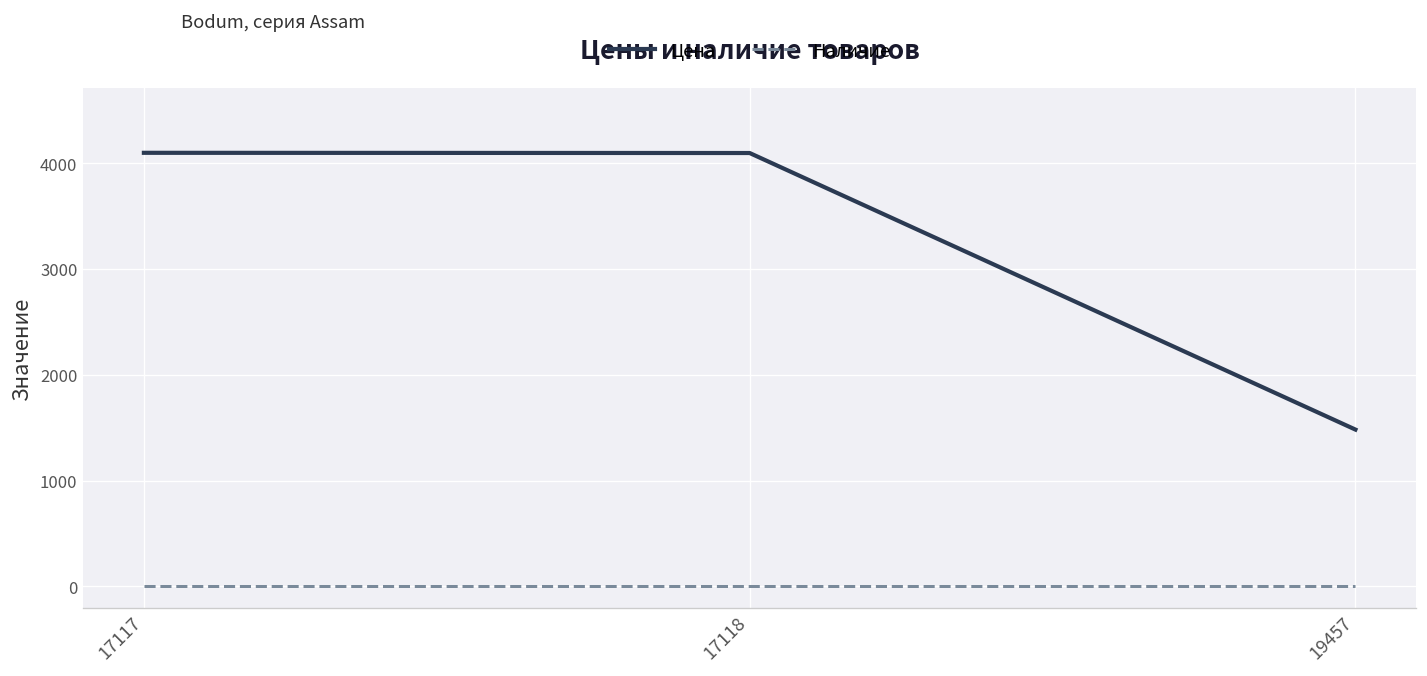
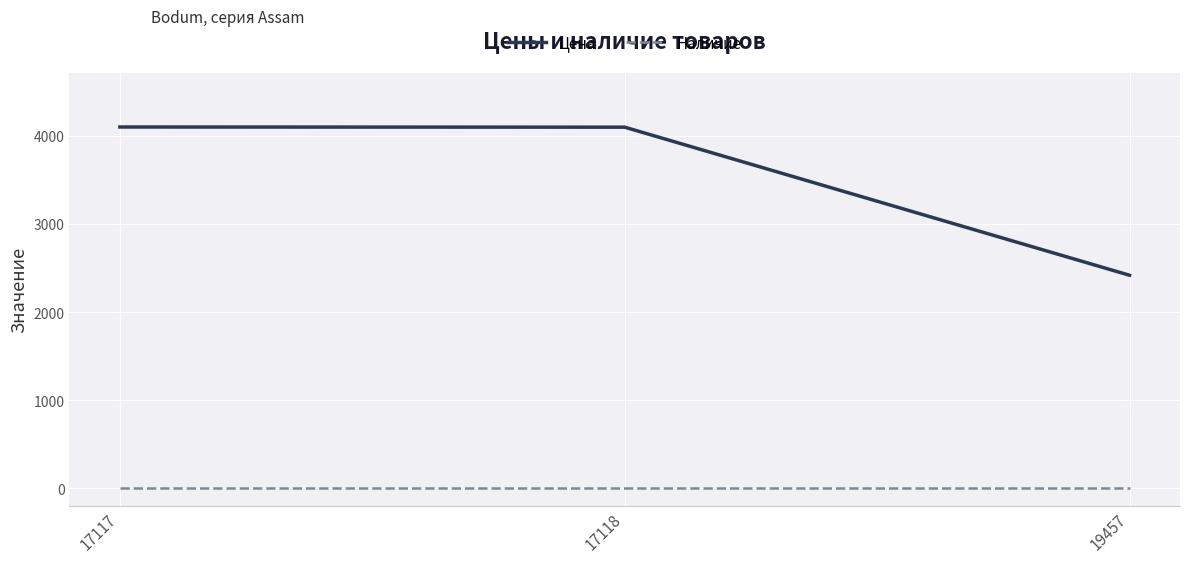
  {
    "Цена": {
      "17117": 4100,
      "17118": 4100,
-     "19457": 1500
+     "19457": 2400
    },
    "Наличие": {
      "17117": 0,
      "17118": 0,
      "19457": 0
    }
  }
